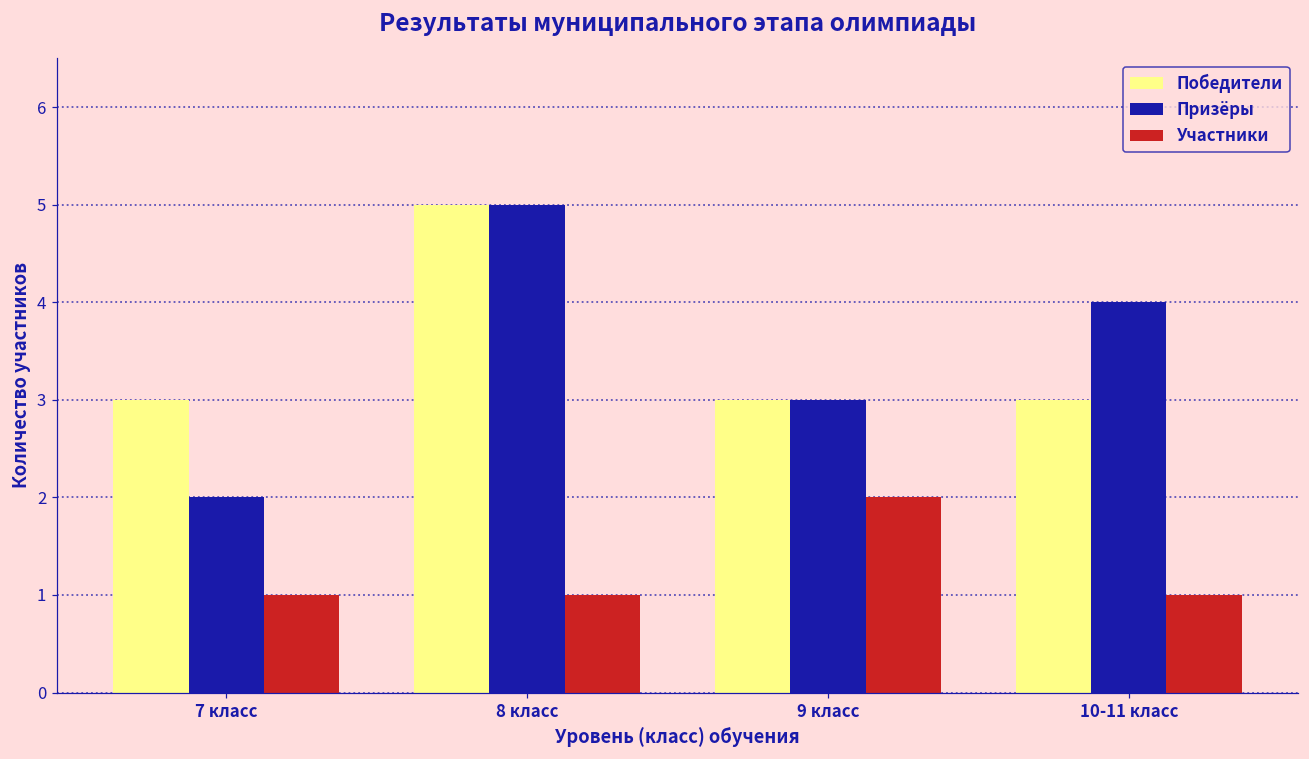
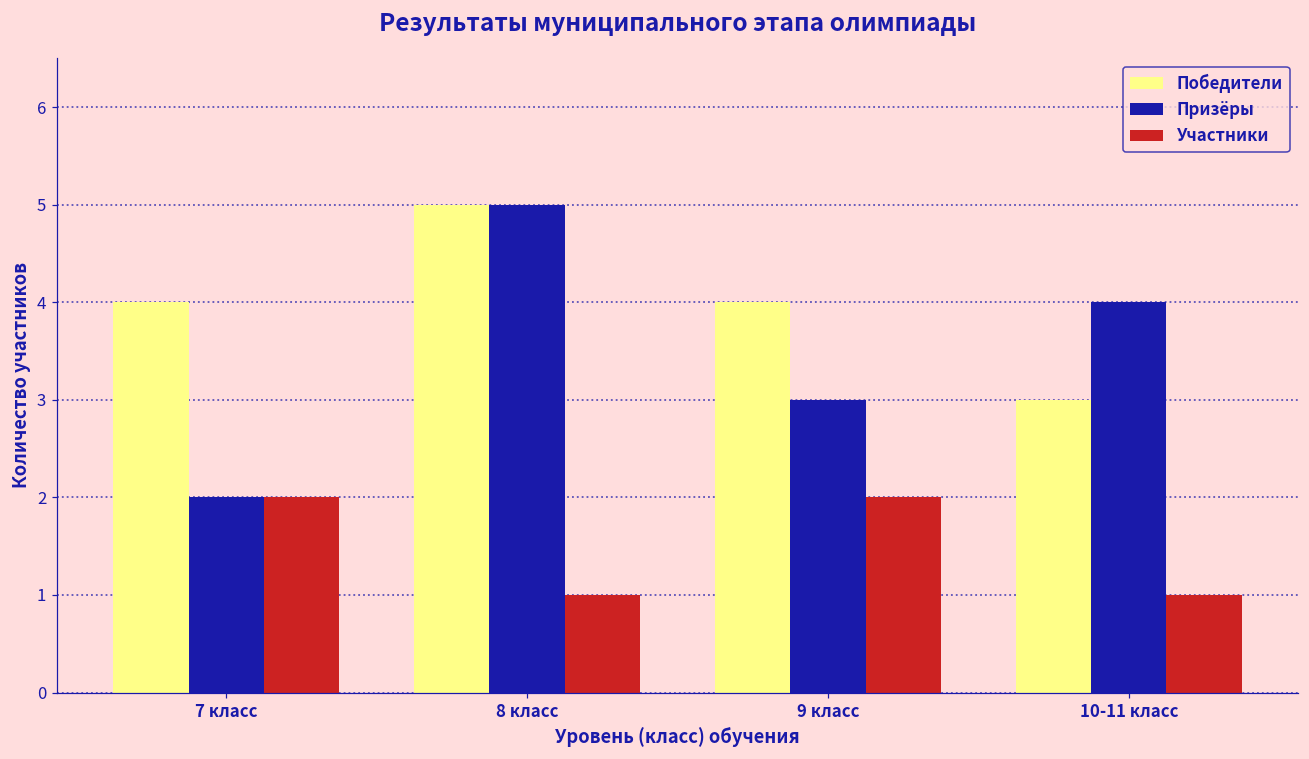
  {
    "Победители": {
-     "7 класс": 3,
+     "7 класс": 4,
      "8 класс": 5,
-     "9 класс": 3,
+     "9 класс": 4,
      "10-11 класс": 3
    },
    "Призёры": {
      "7 класс": 2,
      "8 класс": 5,
      "9 класс": 3,
      "10-11 класс": 4
    },
    "Участники": {
-     "7 класс": 1,
+     "7 класс": 2,
      "8 класс": 1,
      "9 класс": 2,
      "10-11 класс": 1
    }
  }
